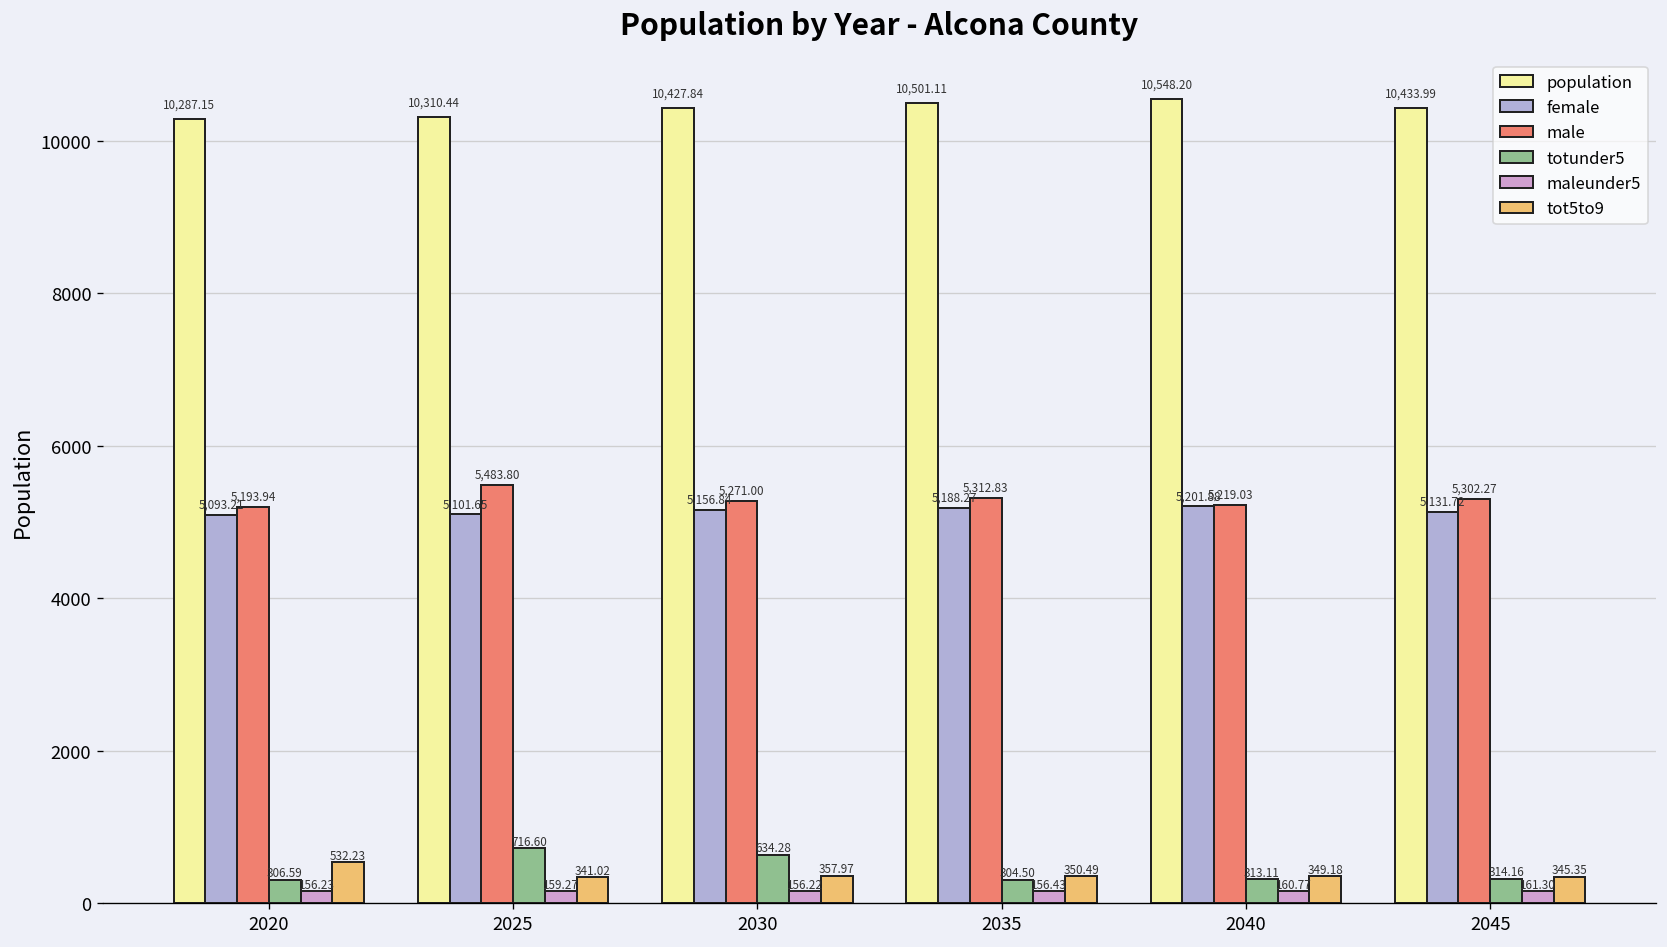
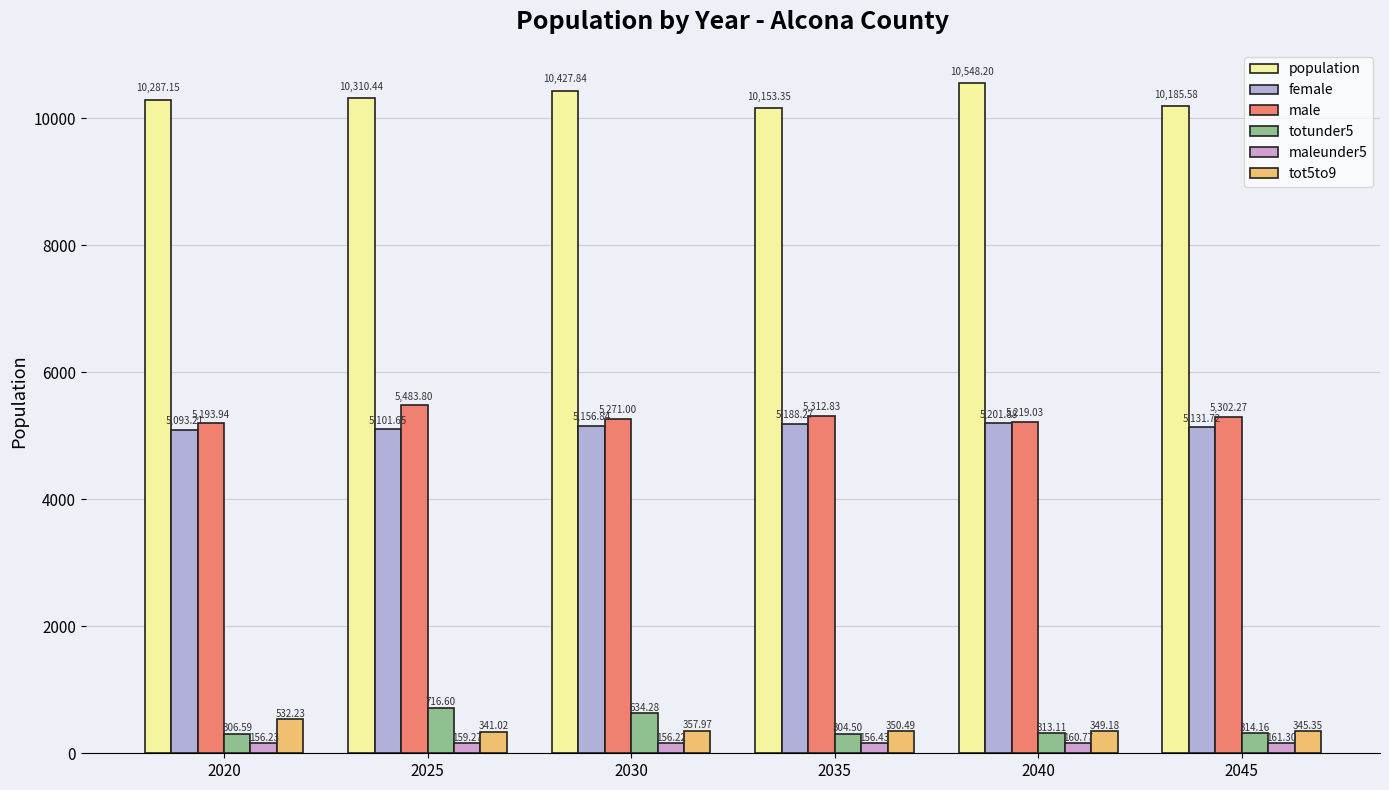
  {
    "population": {
      "2020": "10,287.15",
      "2025": "10,310.44",
      "2030": "10,427.84",
-     "2035": "10,501.11",
+     "2035": "10,153.35",
      "2040": "10,548.20",
-     "2045": "10,433.99"
+     "2045": "10,185.58"
    },
    "male": {
      "2020": "5,193.94",
      "2025": "5,483.80",
      "2030": "5,271.00",
      "2035": "5,312.83",
      "2045": "5,302.27"
    },
    "totunder5": {
      "2020": "306.59",
      "2025": "716.60",
      "2030": "634.28",
      "2035": "304.50",
      "2040": "313.11",
      "2045": "314.16"
    },
    "tot5to9": {
      "2020": "532.23",
      "2025": "341.02",
      "2030": "357.97",
      "2035": "350.49",
      "2040": "349.18",
      "2045": "345.35"
    }
  }
